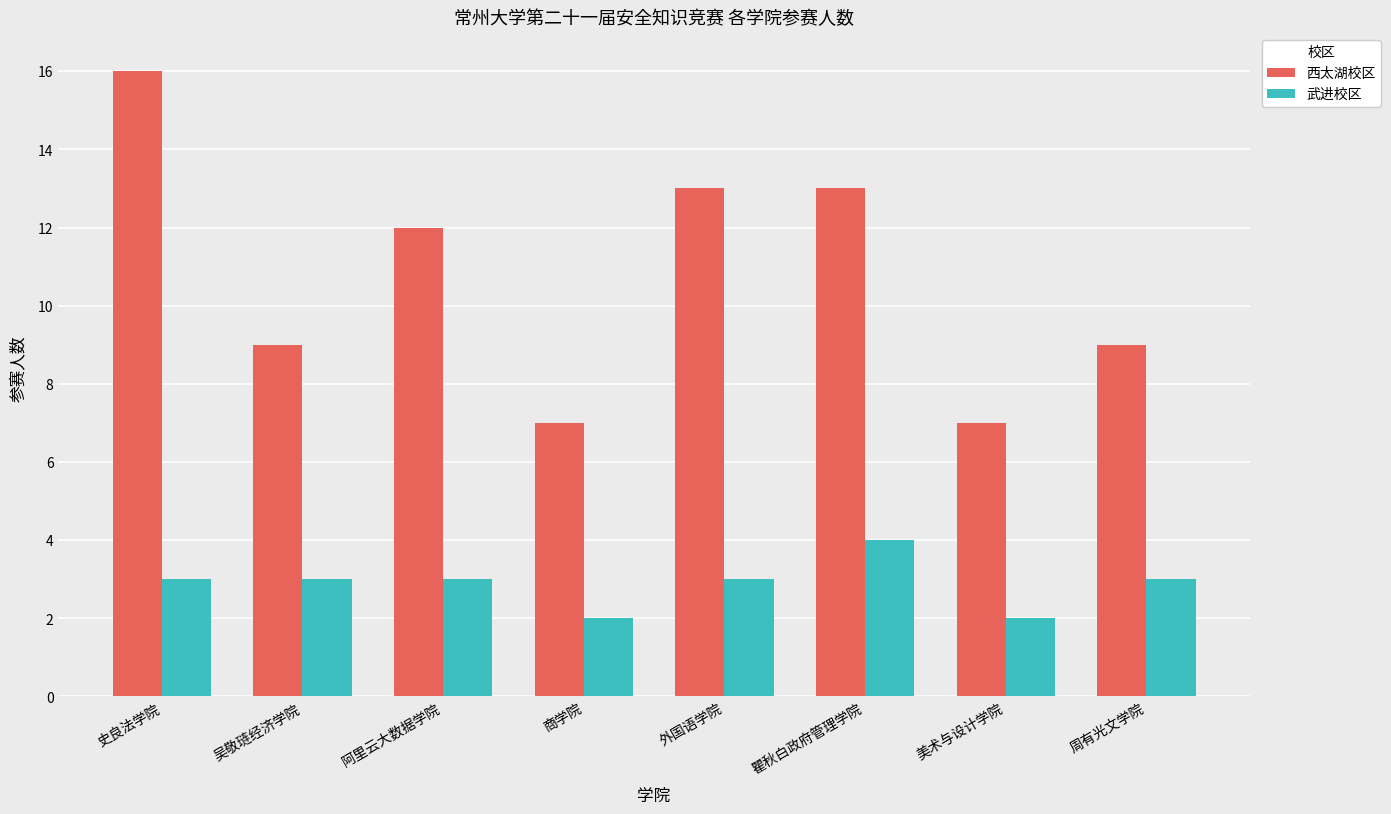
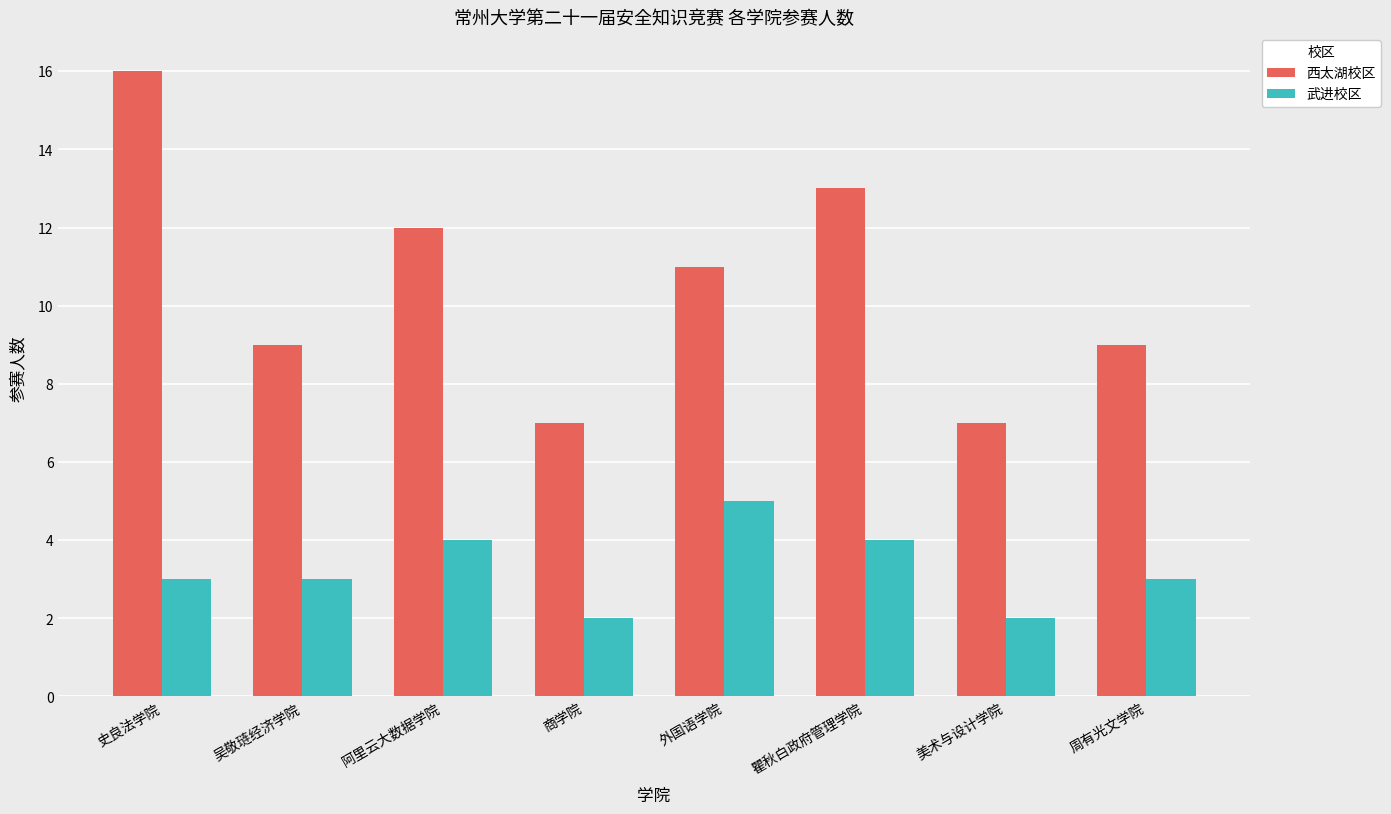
  {
    "西太湖校区": {
      "史良法学院": 16,
      "吴敬琏经济学院": 9,
      "阿里云大数据学院": 12,
      "商学院": 7,
-     "外国语学院": 13,
+     "外国语学院": 11,
      "瞿秋白政府管理学院": 13,
      "美术与设计学院": 7,
      "周有光文学院": 9
    },
    "武进校区": {
      "史良法学院": 3,
      "吴敬琏经济学院": 3,
-     "阿里云大数据学院": 3,
+     "阿里云大数据学院": 4,
      "商学院": 2,
-     "外国语学院": 3,
+     "外国语学院": 5,
      "瞿秋白政府管理学院": 4,
      "美术与设计学院": 2,
      "周有光文学院": 3
    }
  }
